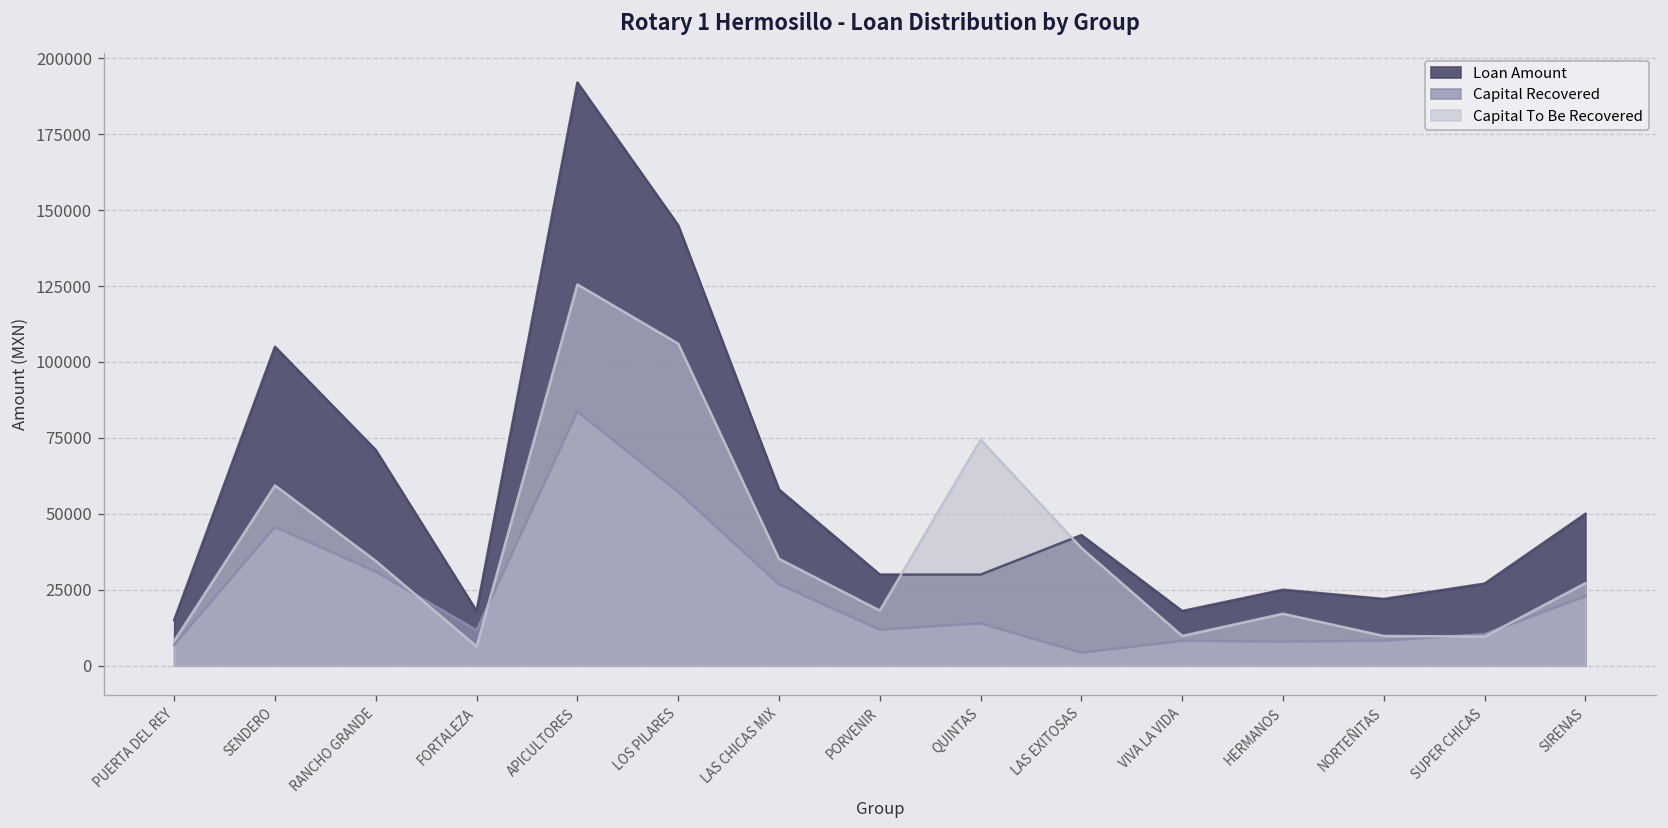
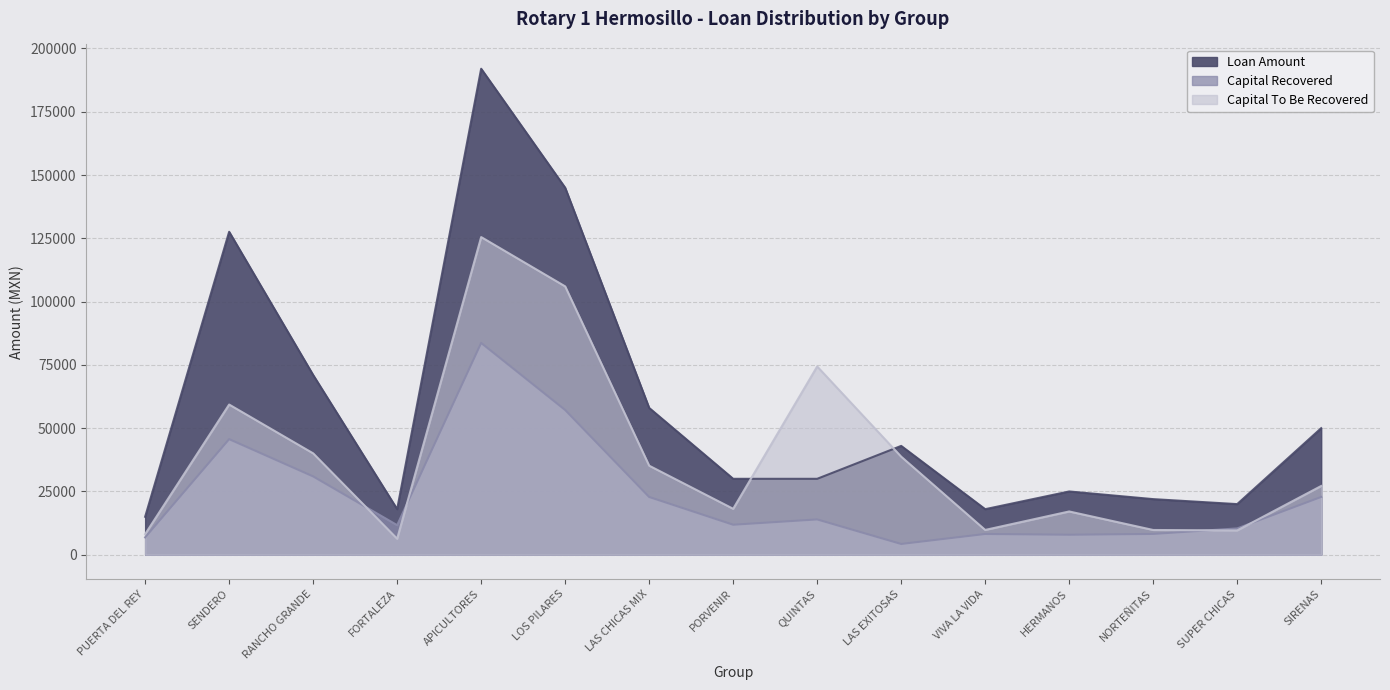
  {
    "Loan Amount": {
      "PUERTA DEL REY": 15000,
-     "SENDERO": 105000,
+     "SENDERO": 128000,
      "RANCHO GRANDE": 71000,
      "FORTALEZA": 18000,
      "APICULTORES": 192000,
      "LOS PILARES": 145000,
      "LAS CHICAS MIX": 58000,
      "PORVENIR": 30000,
      "QUINTAS": 30000,
      "LAS EXITOSAS": 43000,
      "VIVA LA VIDA": 18000,
      "HERMANOS": 25000,
      "NORTEÑITAS": 22000,
-     "SUPER CHICAS": 27000,
+     "SUPER CHICAS": 20000,
      "SIRENAS": 50000
    },
    "Capital Recovered": {
      "PUERTA DEL REY": 7000,
      "SENDERO": 46000,
      "RANCHO GRANDE": 31000,
      "FORTALEZA": 12000,
      "APICULTORES": 84000,
      "LOS PILARES": 57000,
-     "LAS CHICAS MIX": 27000,
+     "LAS CHICAS MIX": 23000,
      "PORVENIR": 12000,
      "QUINTAS": 14000,
      "LAS EXITOSAS": 4000,
      "VIVA LA VIDA": 8000,
      "HERMANOS": 8000,
      "NORTEÑITAS": 8000,
      "SIRENAS": 23000
    },
    "Capital To Be Recovered": {
      "PUERTA DEL REY": 8000,
      "SENDERO": 59000,
-     "RANCHO GRANDE": 34000,
+     "RANCHO GRANDE": 40000,
      "FORTALEZA": 6000,
      "APICULTORES": 126000,
      "LOS PILARES": 106000,
      "LAS CHICAS MIX": 35000,
      "PORVENIR": 18000,
      "QUINTAS": 74000,
      "LAS EXITOSAS": 39000,
      "VIVA LA VIDA": 10000,
      "HERMANOS": 17000,
      "NORTEÑITAS": 10000,
      "SIRENAS": 27000
    }
  }
